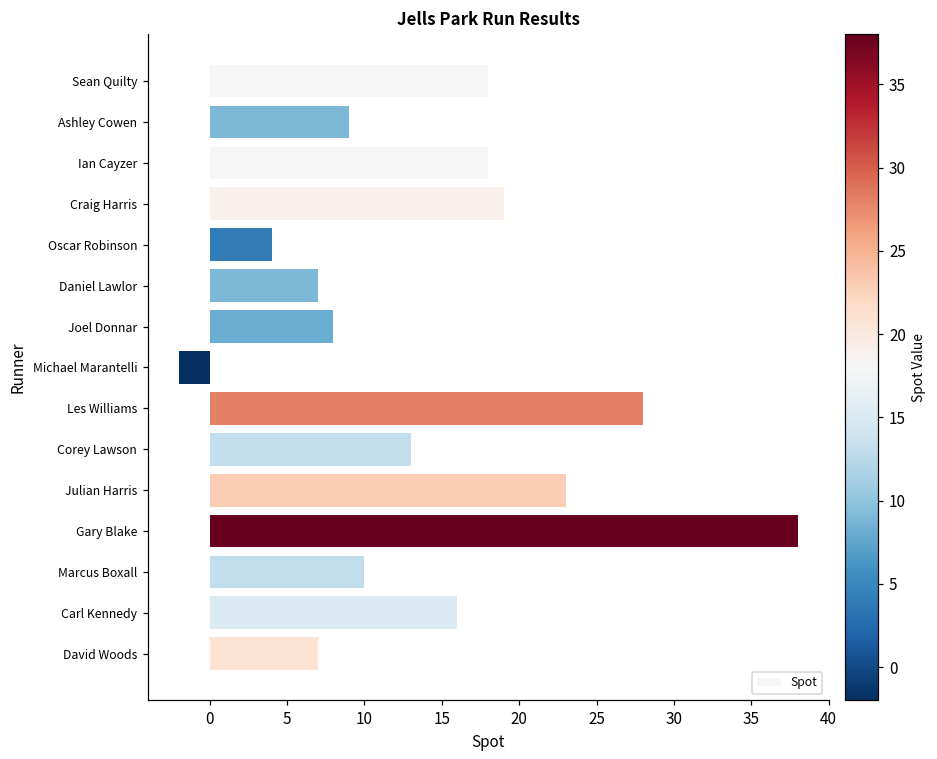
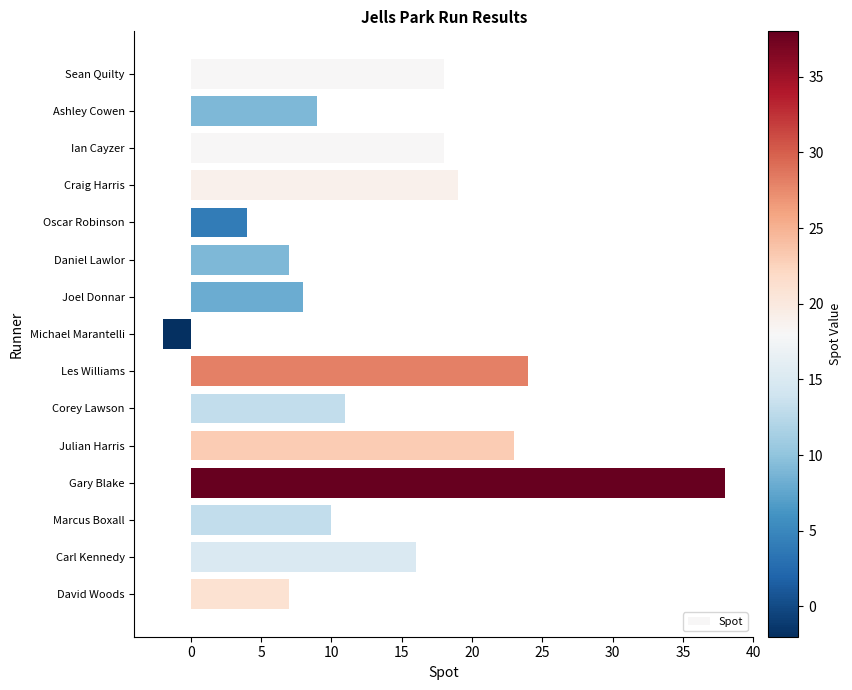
  {
    "Sean Quilty": 18,
    "Ashley Cowen": 9,
    "Ian Cayzer": 18,
    "Craig Harris": 19,
    "Oscar Robinson": 4,
    "Daniel Lawlor": 7,
    "Joel Donnar": 8,
    "Michael Marantelli": -2,
-   "Les Williams": 28,
-   "Corey Lawson": 13,
+   "Les Williams": 24,
+   "Corey Lawson": 11,
    "Julian Harris": 23,
    "Gary Blake": 38,
    "Marcus Boxall": 10,
    "Carl Kennedy": 16,
    "David Woods": 7
  }
